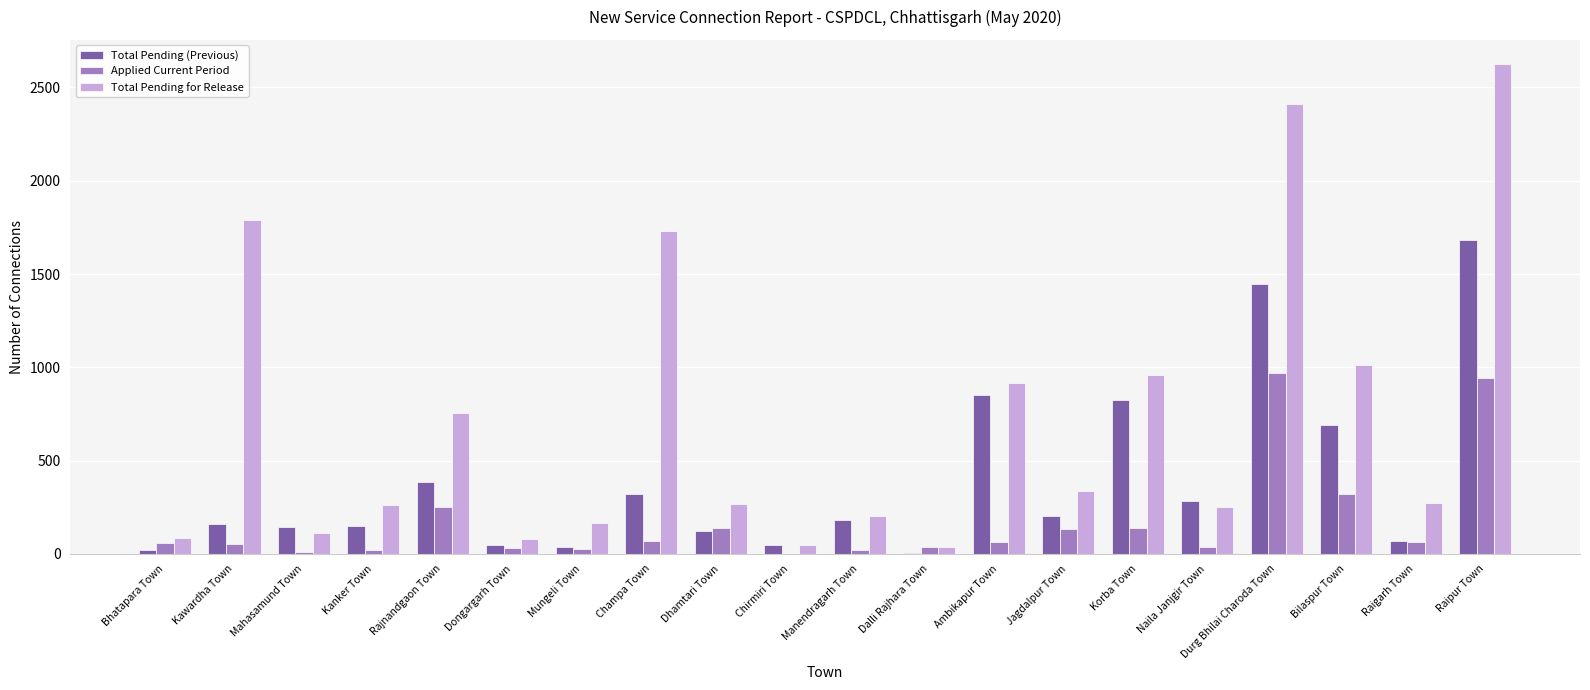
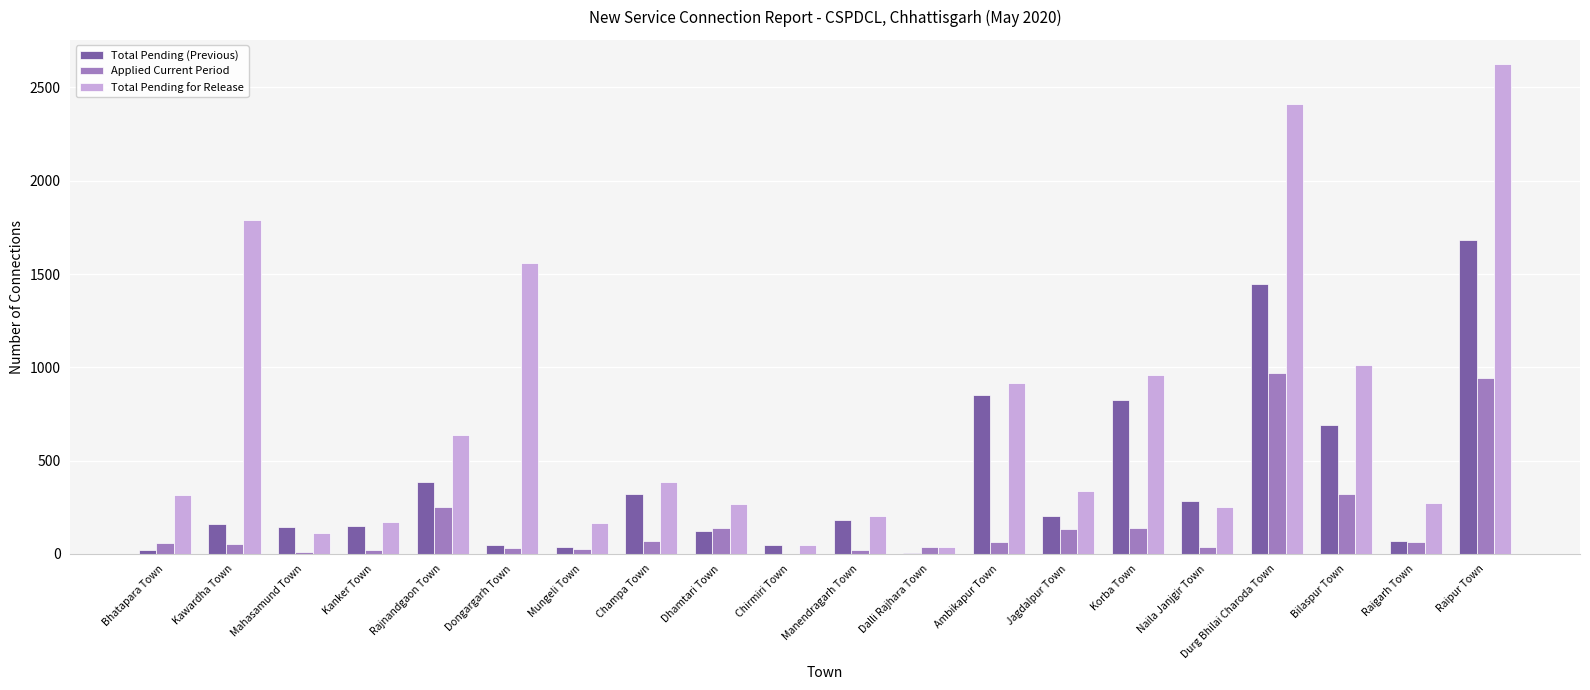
  {
    "Total Pending for Release": {
-     "Bhatapara Town": 80,
+     "Bhatapara Town": 320,
      "Kawardha Town": 1790,
      "Mahasamund Town": 110,
-     "Kanker Town": 260,
-     "Rajnandgaon Town": 760,
-     "Dongargarh Town": 80,
+     "Kanker Town": 170,
+     "Rajnandgaon Town": 640,
+     "Dongargarh Town": 1560,
      "Mungeli Town": 170,
-     "Champa Town": 1730,
+     "Champa Town": 390,
      "Dhamtari Town": 270,
      "Chirmiri Town": 50,
      "Manendragarh Town": 200,
      "Dalli Rajhara Town": 40,
      "Ambikapur Town": 920,
      "Jagdalpur Town": 340,
      "Korba Town": 960,
      "Naila Janjgir Town": 250,
      "Durg Bhilai Charoda Town": 2410,
      "Bilaspur Town": 1020,
      "Raigarh Town": 270,
      "Raipur Town": 2620
    }
  }
